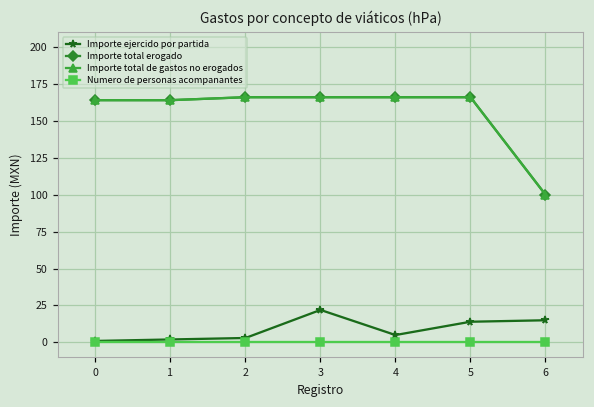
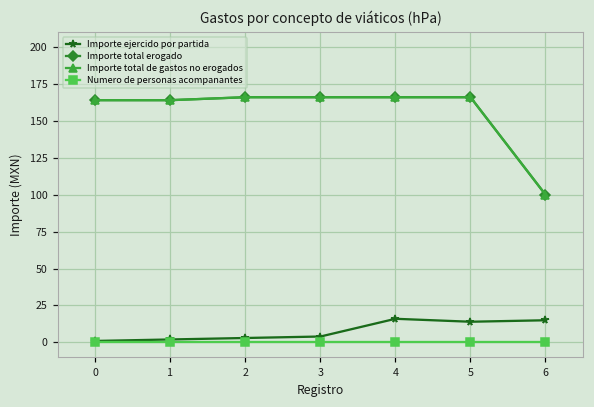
  {
    "Importe ejercido por partida": {
      "1": 2,
      "2": 3,
-     "3": 22,
-     "4": 5,
+     "3": 4,
+     "4": 16,
      "5": 14,
      "6": 15
    }
  }
